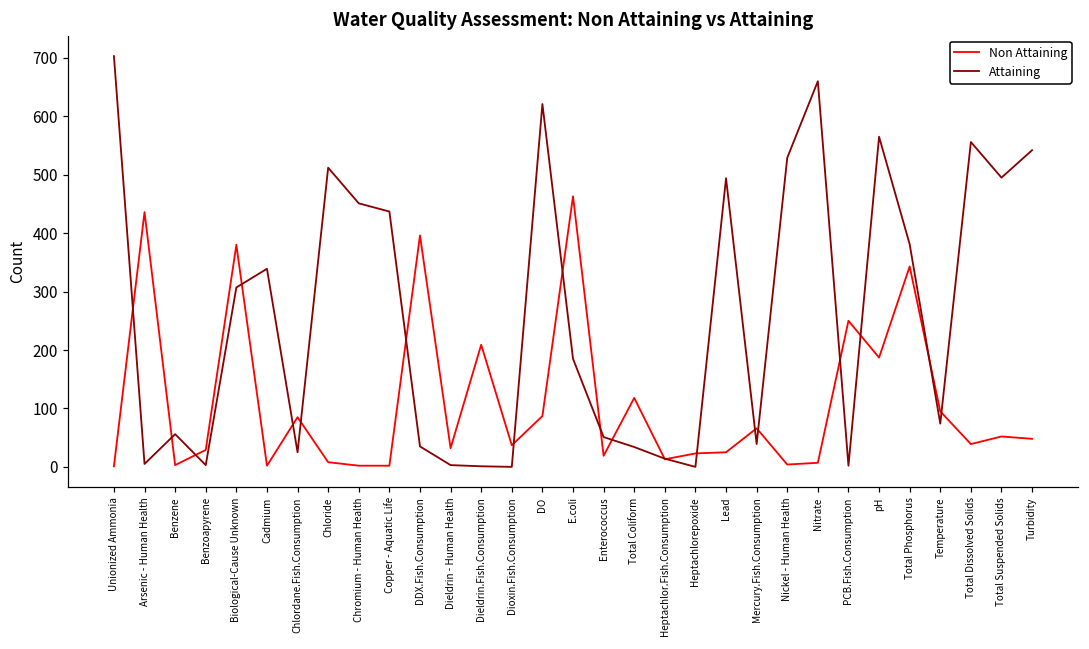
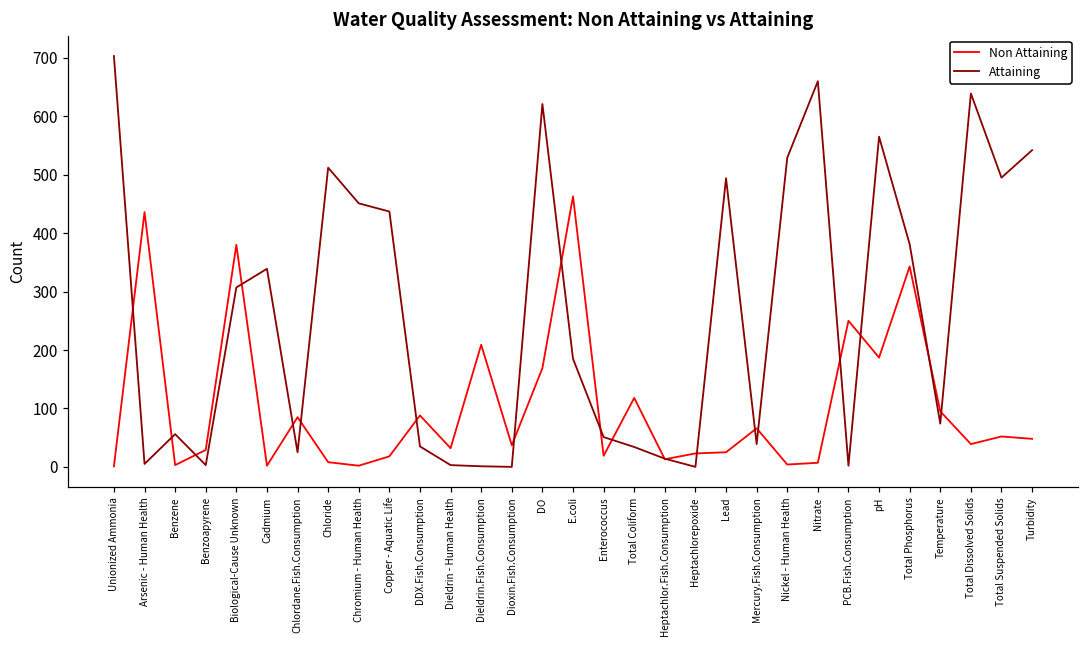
  {
    "Non Attaining": {
      "Unionized Ammonia": 0,
      "Arsenic - Human Health": 440,
      "Benzene": 0,
      "Benzoapyrene": 30,
      "Biological-Cause Unknown": 380,
      "Cadmium": 0,
      "Chlordane.Fish.Consumption": 90,
      "Chloride": 10,
      "Chromium - Human Health": 0,
-     "Copper - Aquatic Life": 0,
-     "DDX.Fish.Consumption": 400,
+     "Copper - Aquatic Life": 20,
+     "DDX.Fish.Consumption": 90,
      "Dieldrin - Human Health": 30,
      "Dieldrin.Fish.Consumption": 210,
      "Dioxin.Fish.Consumption": 40,
-     "DO": 90,
+     "DO": 170,
      "E.coli": 460,
      "Enterococcus": 20,
      "Total Coliform": 120,
      "Heptachlorepoxide": 20,
      "Lead": 30,
      "Mercury.Fish.Consumption": 70,
      "Nickel - Human Health": 0,
      "Nitrate": 10,
      "PCB.Fish.Consumption": 250,
      "pH": 190,
      "Total Phosphorus": 340,
      "Temperature": 100,
      "Total Dissolved Solids": 40,
      "Total Suspended Solids": 50,
      "Turbidity": 50
    },
    "Attaining": {
      "Unionized Ammonia": 700,
      "Arsenic - Human Health": 10,
      "Benzene": 60,
      "Benzoapyrene": 0,
      "Biological-Cause Unknown": 310,
      "Cadmium": 340,
      "Chlordane.Fish.Consumption": 30,
      "Chloride": 510,
      "Chromium - Human Health": 450,
      "Copper - Aquatic Life": 440,
      "DDX.Fish.Consumption": 40,
      "Dieldrin - Human Health": 0,
      "Dieldrin.Fish.Consumption": 0,
      "Dioxin.Fish.Consumption": 0,
      "DO": 620,
      "E.coli": 190,
      "Enterococcus": 50,
      "Total Coliform": 30,
      "Heptachlorepoxide": 0,
      "Lead": 490,
      "Mercury.Fish.Consumption": 40,
      "Nickel - Human Health": 530,
      "Nitrate": 660,
      "PCB.Fish.Consumption": 0,
      "pH": 570,
      "Total Phosphorus": 380,
      "Temperature": 70,
-     "Total Dissolved Solids": 560,
+     "Total Dissolved Solids": 640,
      "Total Suspended Solids": 500,
      "Turbidity": 540
    }
  }
